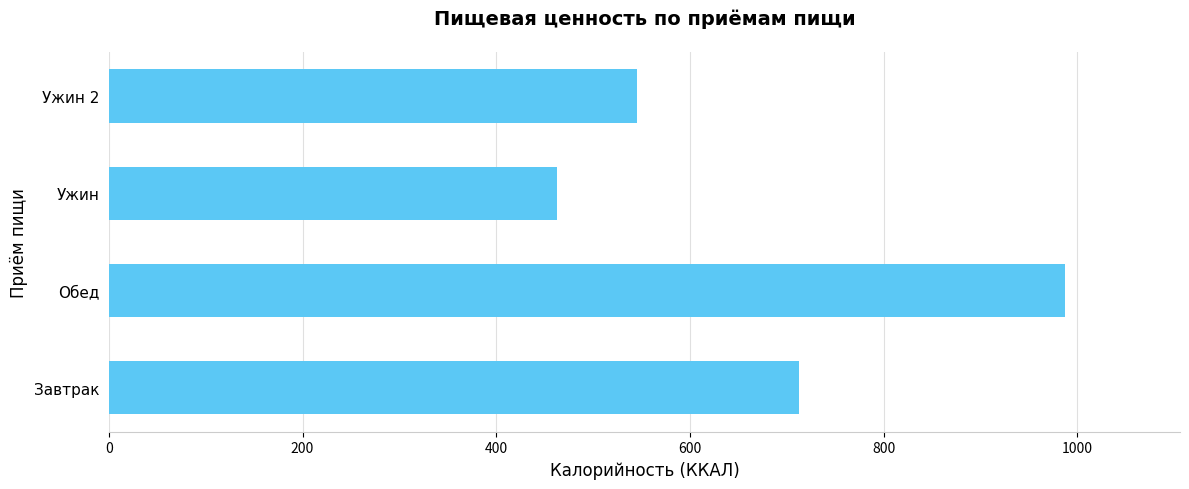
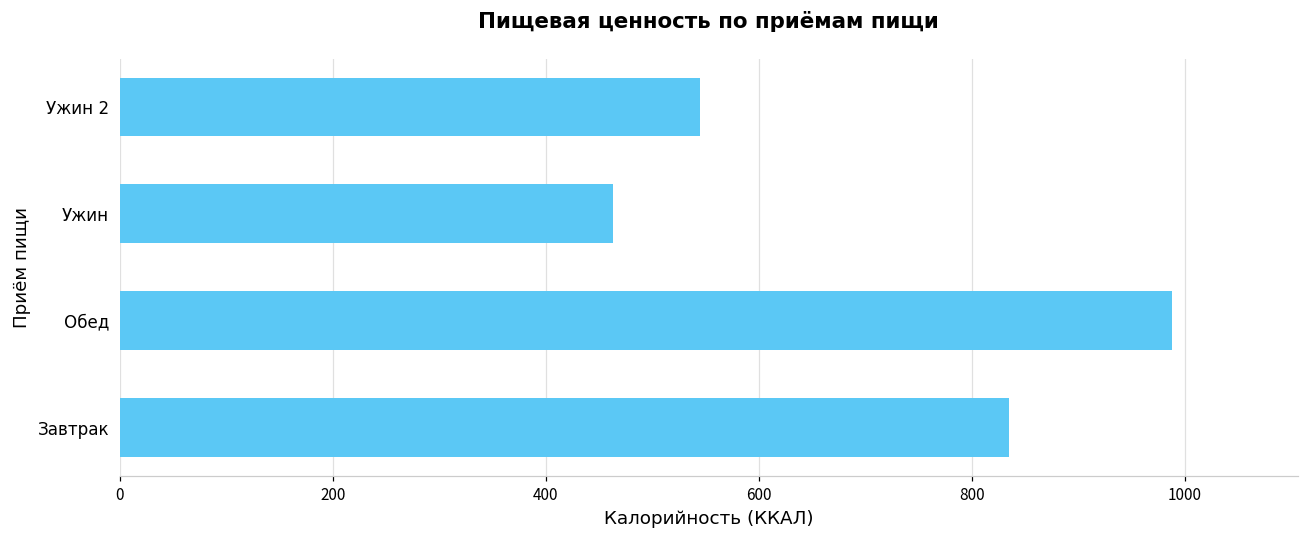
  {
    "Ужин 2": 550,
    "Ужин": 460,
    "Обед": 990,
-   "Завтрак": 710
+   "Завтрак": 830
  }
